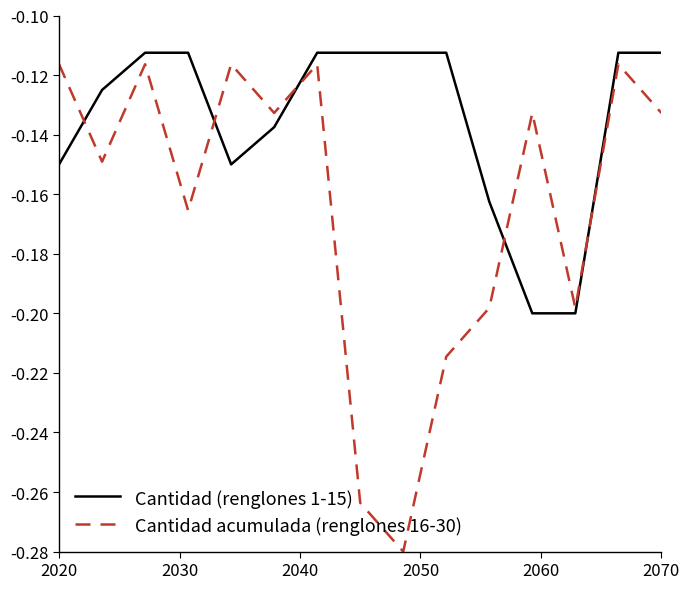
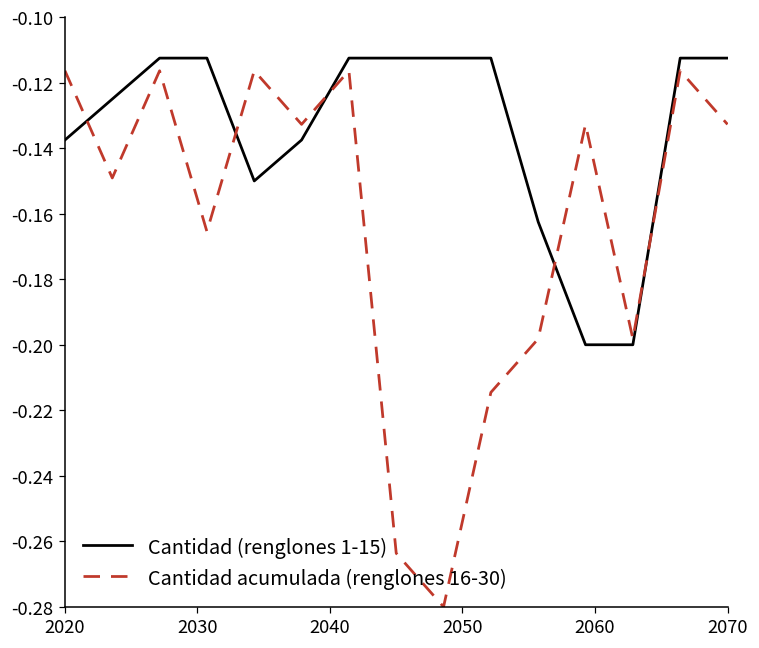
  {
    "Cantidad (renglones 1-15)": {
-     "2020": -0.150,
+     "2020": -0.138,
      "2070": -0.113
    },
    "Cantidad acumulada (renglones 16-30)": {
      "2020": -0.116,
      "2070": -0.133
    }
  }
